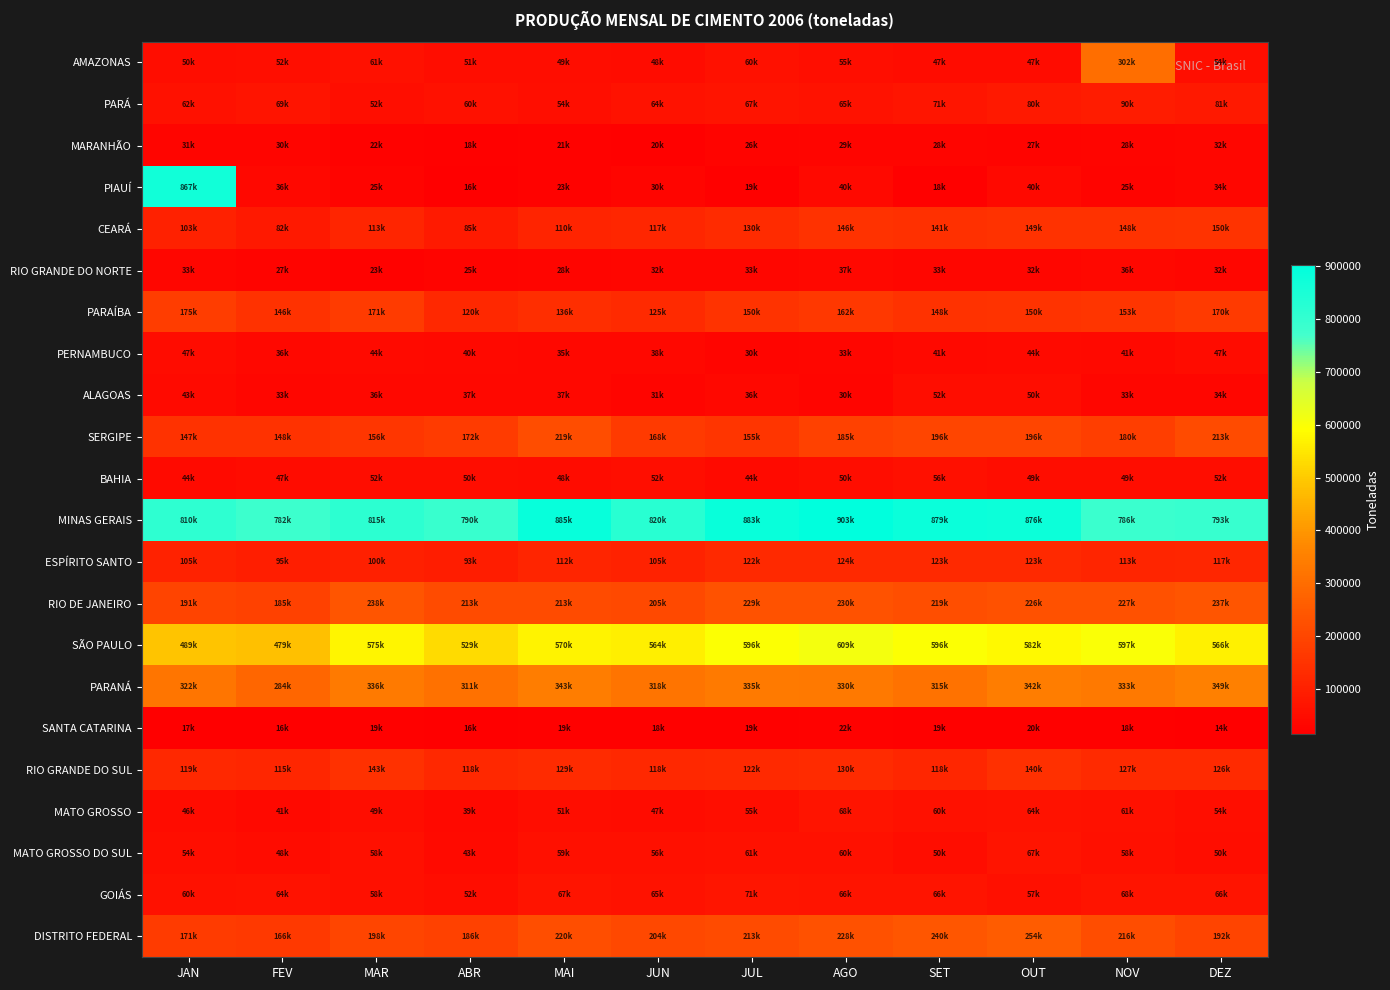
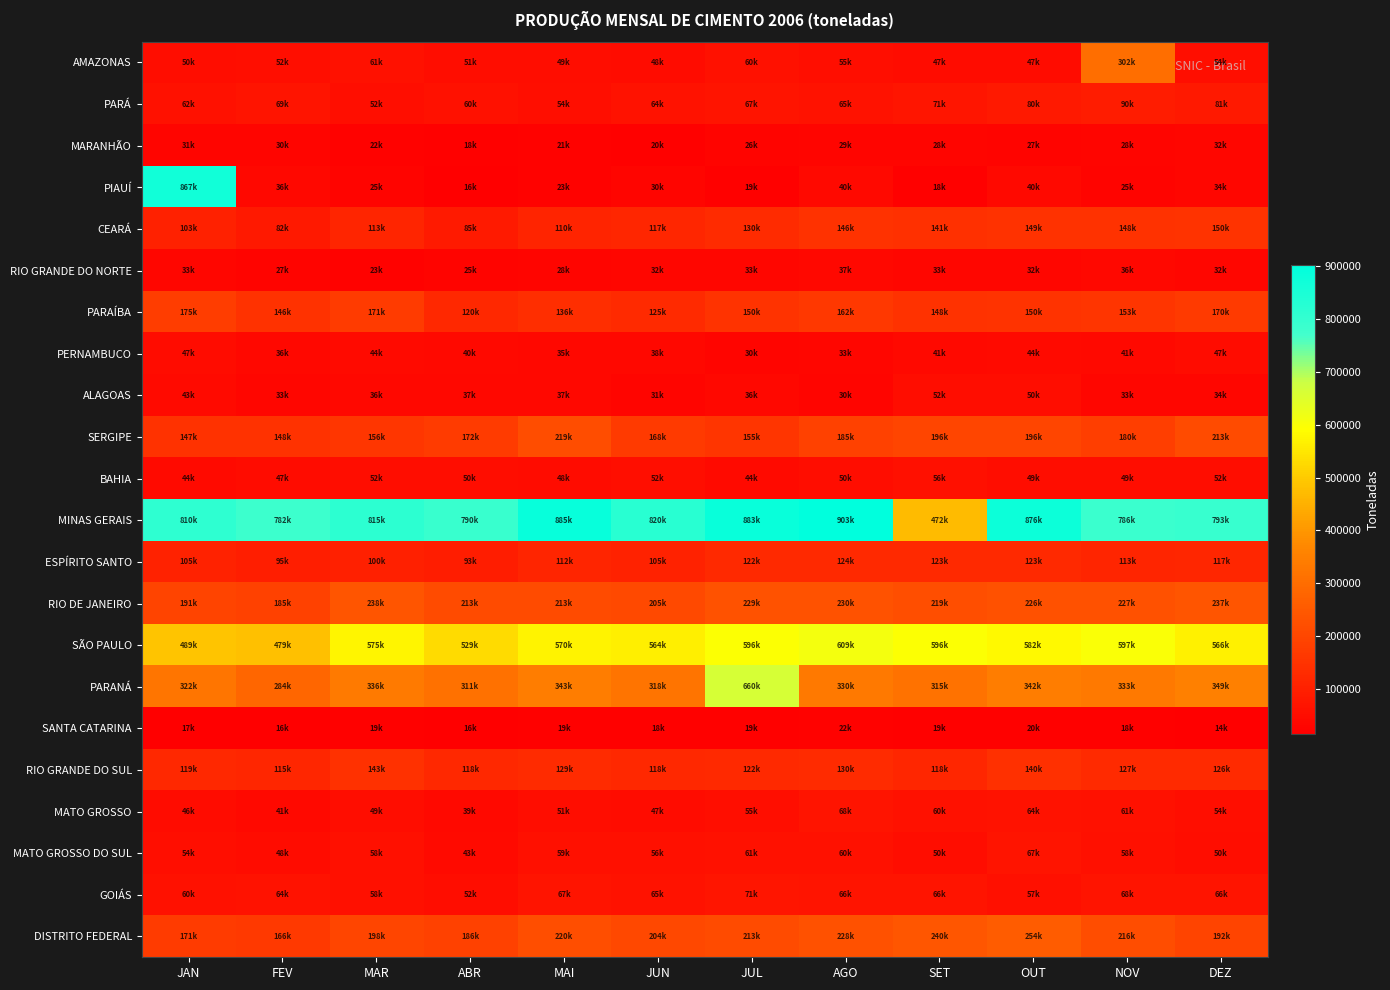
  {
    "MINAS GERAIS": {
      "JAN": "810k",
      "FEV": "782k",
      "MAR": "815k",
      "ABR": "790k",
      "MAI": "885k",
      "JUN": "820k",
      "JUL": "883k",
      "AGO": "903k",
-     "SET": "879k",
+     "SET": "472k",
      "OUT": "876k",
      "NOV": "786k",
      "DEZ": "793k"
    },
    "PARANÁ": {
      "JAN": "322k",
      "FEV": "284k",
      "MAR": "336k",
      "ABR": "311k",
      "MAI": "343k",
      "JUN": "318k",
-     "JUL": "335k",
+     "JUL": "660k",
      "AGO": "330k",
      "SET": "315k",
      "OUT": "342k",
      "NOV": "333k",
      "DEZ": "349k"
    }
  }
